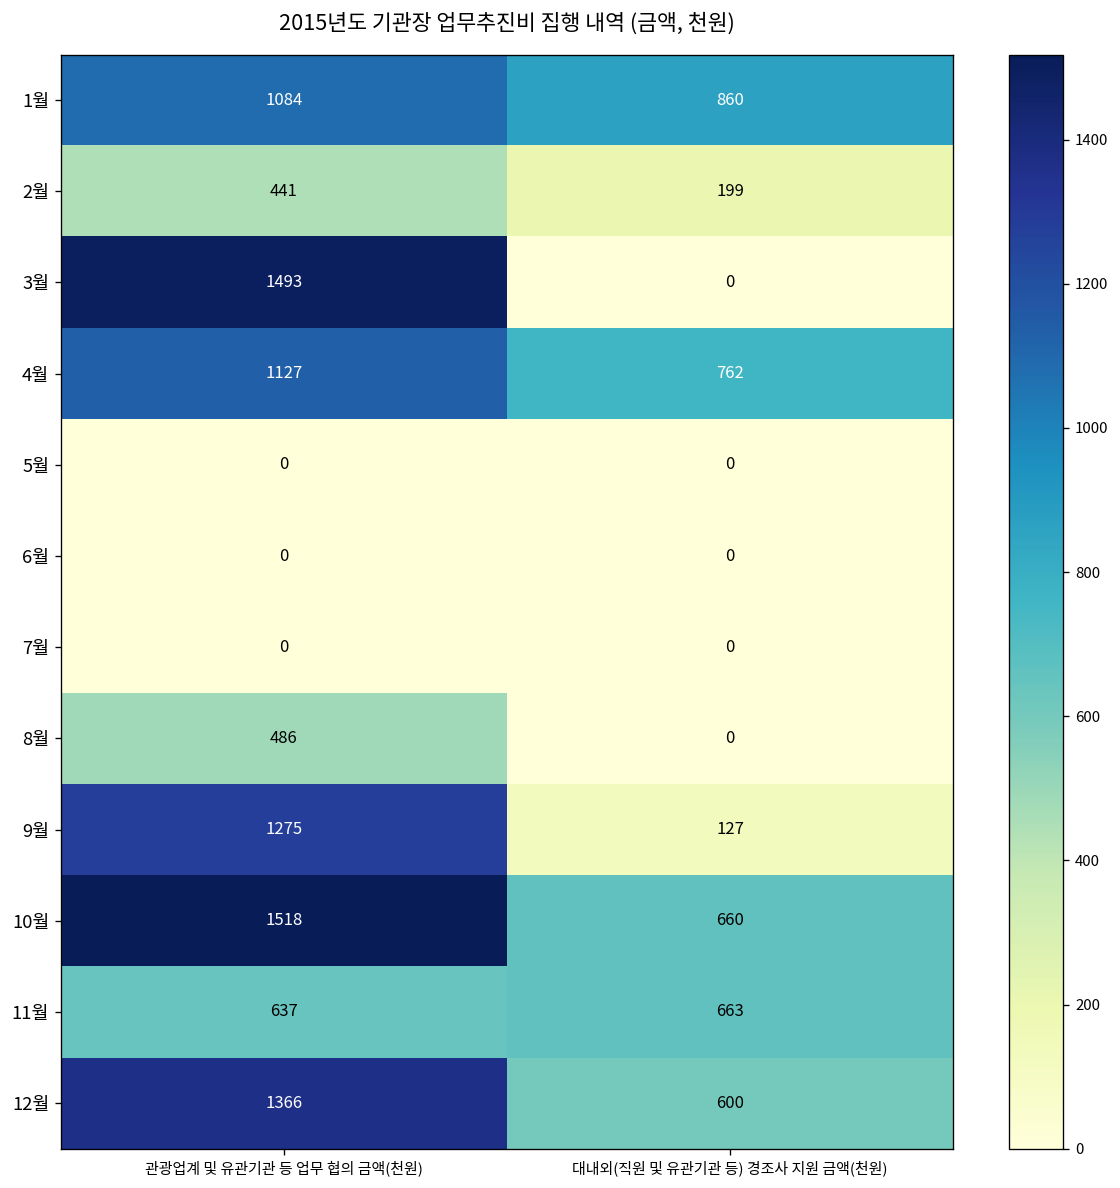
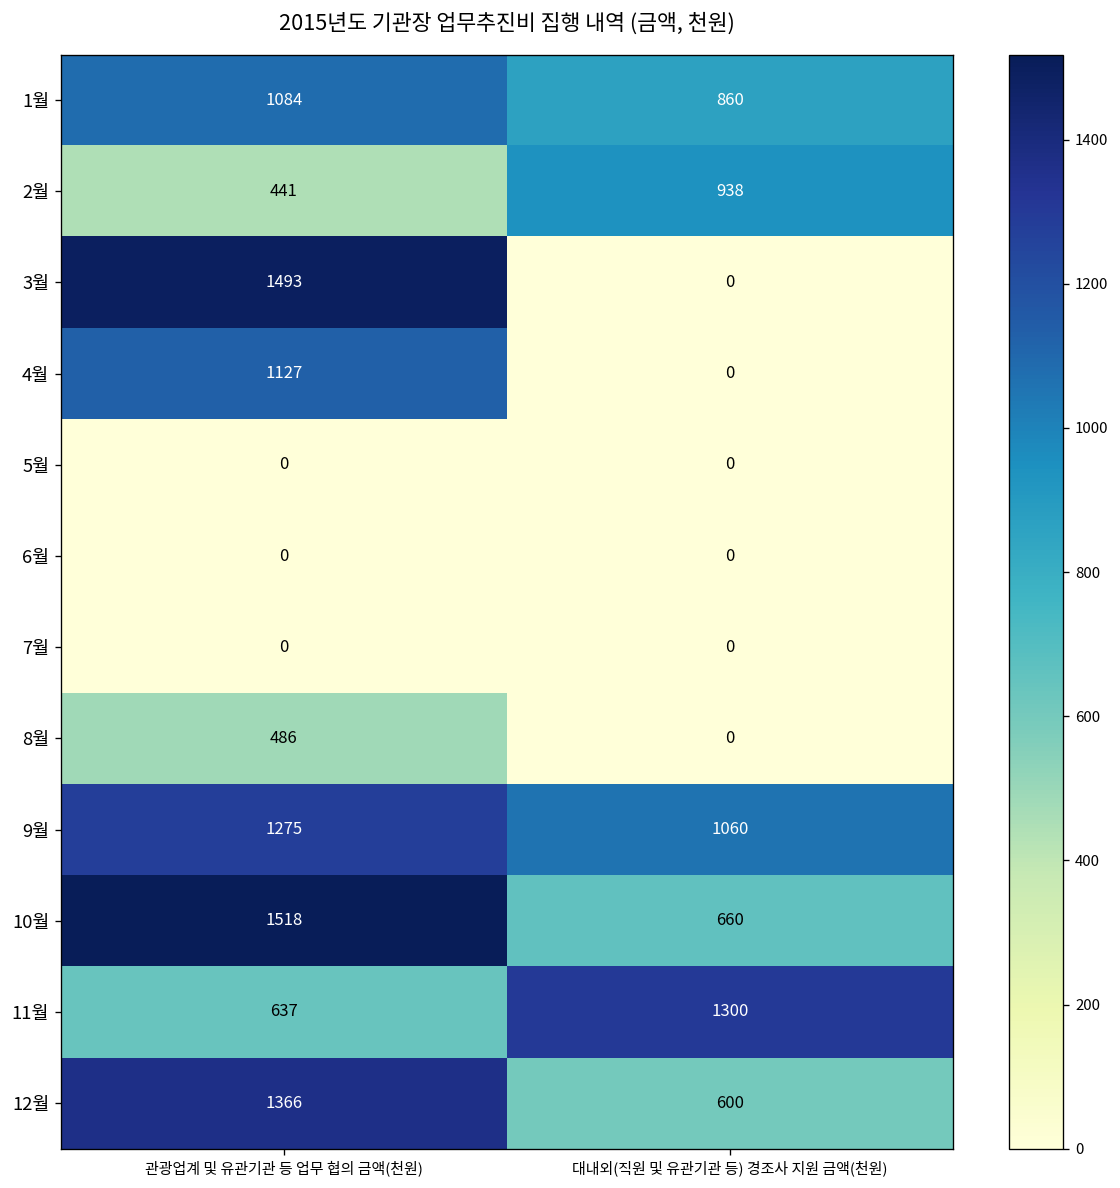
  {
    "1월": {
      "관광업계 및 유관기관 등 업무 협의 금액(천원)": 1084,
      "대내외(직원 및 유관기관 등) 경조사 지원 금액(천원)": 860
    },
    "2월": {
      "관광업계 및 유관기관 등 업무 협의 금액(천원)": 441,
-     "대내외(직원 및 유관기관 등) 경조사 지원 금액(천원)": 199
+     "대내외(직원 및 유관기관 등) 경조사 지원 금액(천원)": 938
    },
    "3월": {
      "관광업계 및 유관기관 등 업무 협의 금액(천원)": 1493,
      "대내외(직원 및 유관기관 등) 경조사 지원 금액(천원)": 0
    },
    "4월": {
      "관광업계 및 유관기관 등 업무 협의 금액(천원)": 1127,
-     "대내외(직원 및 유관기관 등) 경조사 지원 금액(천원)": 762
+     "대내외(직원 및 유관기관 등) 경조사 지원 금액(천원)": 0
    },
    "5월": {
      "관광업계 및 유관기관 등 업무 협의 금액(천원)": 0,
      "대내외(직원 및 유관기관 등) 경조사 지원 금액(천원)": 0
    },
    "6월": {
      "관광업계 및 유관기관 등 업무 협의 금액(천원)": 0,
      "대내외(직원 및 유관기관 등) 경조사 지원 금액(천원)": 0
    },
    "7월": {
      "관광업계 및 유관기관 등 업무 협의 금액(천원)": 0,
      "대내외(직원 및 유관기관 등) 경조사 지원 금액(천원)": 0
    },
    "8월": {
      "관광업계 및 유관기관 등 업무 협의 금액(천원)": 486,
      "대내외(직원 및 유관기관 등) 경조사 지원 금액(천원)": 0
    },
    "9월": {
      "관광업계 및 유관기관 등 업무 협의 금액(천원)": 1275,
-     "대내외(직원 및 유관기관 등) 경조사 지원 금액(천원)": 127
+     "대내외(직원 및 유관기관 등) 경조사 지원 금액(천원)": 1060
    },
    "10월": {
      "관광업계 및 유관기관 등 업무 협의 금액(천원)": 1518,
      "대내외(직원 및 유관기관 등) 경조사 지원 금액(천원)": 660
    },
    "11월": {
      "관광업계 및 유관기관 등 업무 협의 금액(천원)": 637,
-     "대내외(직원 및 유관기관 등) 경조사 지원 금액(천원)": 663
+     "대내외(직원 및 유관기관 등) 경조사 지원 금액(천원)": 1300
    },
    "12월": {
      "관광업계 및 유관기관 등 업무 협의 금액(천원)": 1366,
      "대내외(직원 및 유관기관 등) 경조사 지원 금액(천원)": 600
    }
  }
